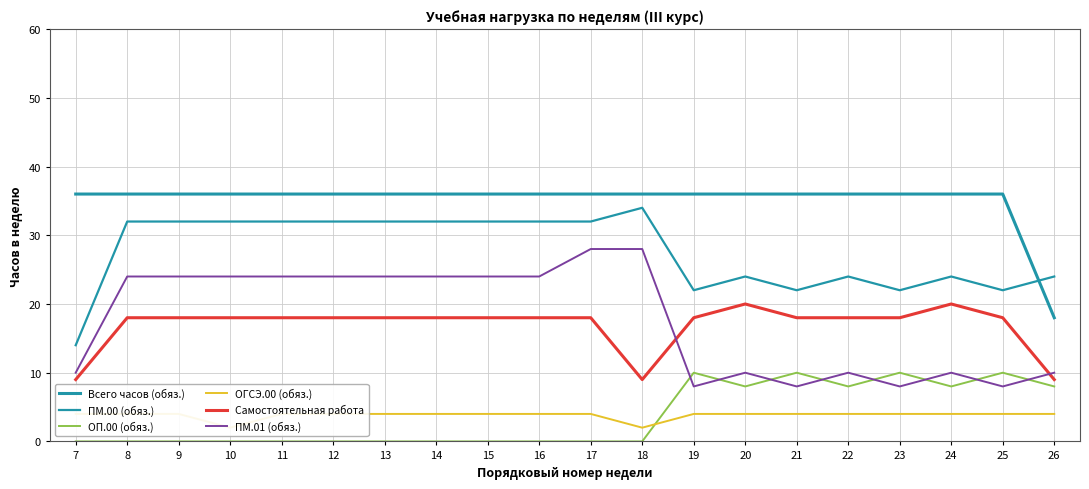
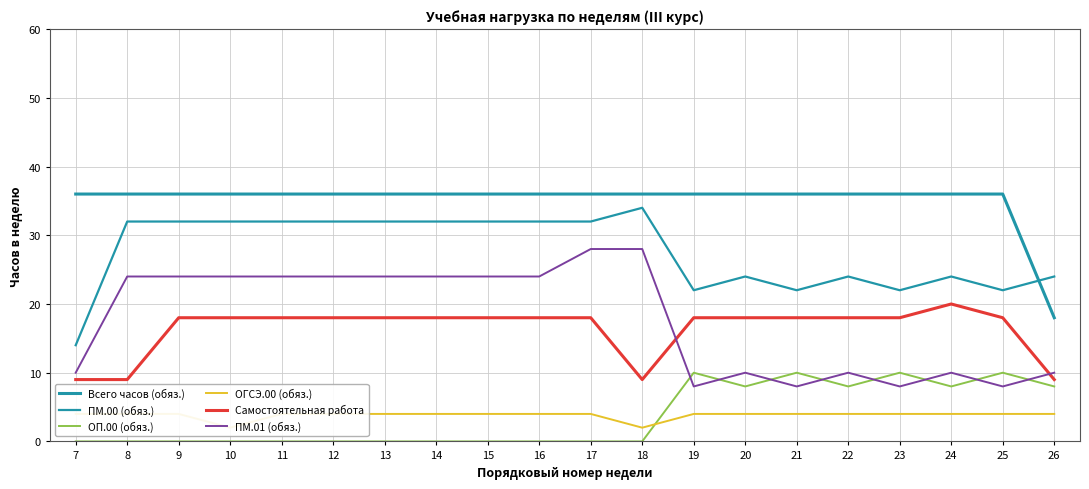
  {
    "ОП.00 (обяз.)": {
      "7": 0,
      "8": 0,
      "9": 0,
      "10": 0,
      "11": 0,
      "12": 0,
      "13": 0,
      "14": 0,
      "15": 0,
      "16": 0,
      "17": 0,
      "18": 0,
      "19": 10,
      "20": 8,
      "21": 10,
      "22": 8,
      "23": 10,
      "24": 8,
      "25": 10,
      "26": 8
    },
    "ОГСЭ.00 (обяз.)": {
      "13": 4,
      "14": 4,
      "15": 4,
      "16": 4,
      "17": 4,
      "18": 2,
      "19": 4,
      "20": 4,
      "21": 4,
      "22": 4,
      "23": 4,
      "24": 4,
      "25": 4,
      "26": 4
    },
    "Самостоятельная работа": {
      "7": 9,
-     "8": 18,
+     "8": 9,
      "9": 18,
      "10": 18,
      "11": 18,
      "12": 18,
      "13": 18,
      "14": 18,
      "15": 18,
      "16": 18,
      "17": 18,
      "18": 9,
      "19": 18,
-     "20": 20,
+     "20": 18,
      "21": 18,
      "22": 18,
      "23": 18,
      "24": 20,
      "25": 18,
      "26": 9
    },
    "ПМ.01 (обяз.)": {
      "7": 10,
      "8": 24,
      "9": 24,
      "10": 24,
      "11": 24,
      "12": 24,
      "13": 24,
      "14": 24,
      "15": 24,
      "16": 24,
      "17": 28,
      "18": 28,
      "19": 8,
      "20": 10,
      "21": 8,
      "22": 10,
      "23": 8,
      "24": 10,
      "25": 8,
      "26": 10
    }
  }
